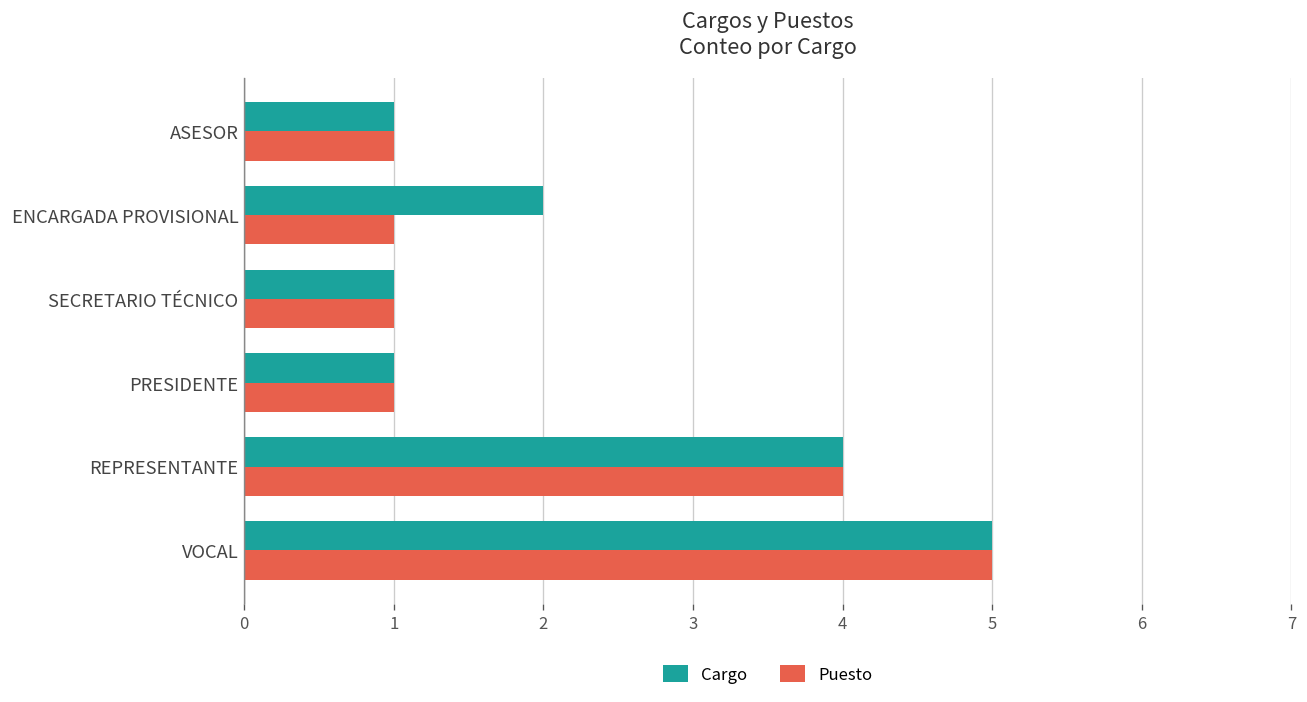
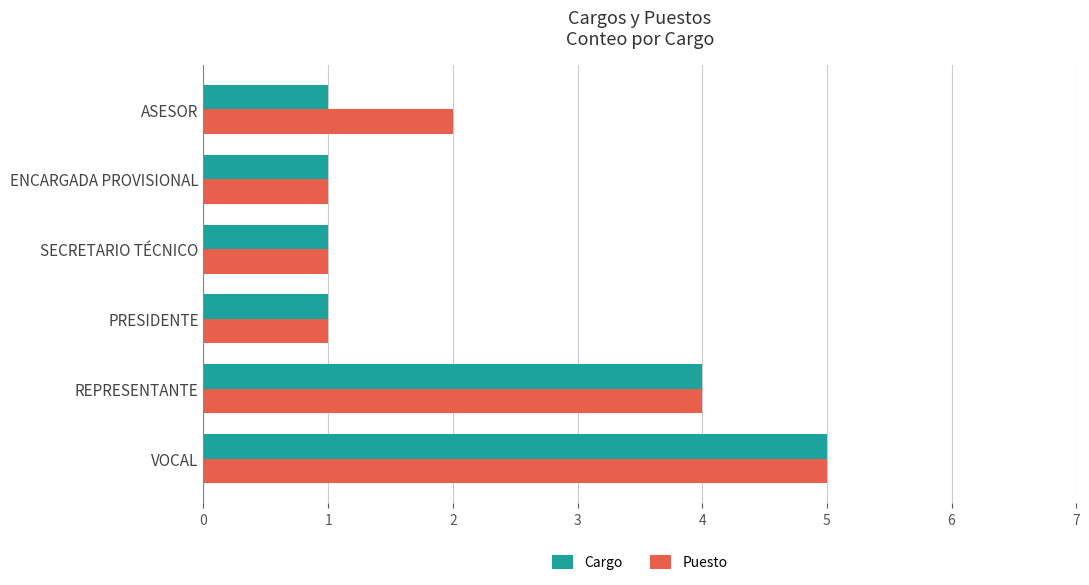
  {
    "Cargo": {
      "ASESOR": 1,
-     "ENCARGADA PROVISIONAL": 2,
+     "ENCARGADA PROVISIONAL": 1,
      "SECRETARIO TÉCNICO": 1,
      "PRESIDENTE": 1,
      "REPRESENTANTE": 4,
      "VOCAL": 5
    },
    "Puesto": {
-     "ASESOR": 1,
+     "ASESOR": 2,
      "ENCARGADA PROVISIONAL": 1,
      "SECRETARIO TÉCNICO": 1,
      "PRESIDENTE": 1,
      "REPRESENTANTE": 4,
      "VOCAL": 5
    }
  }
